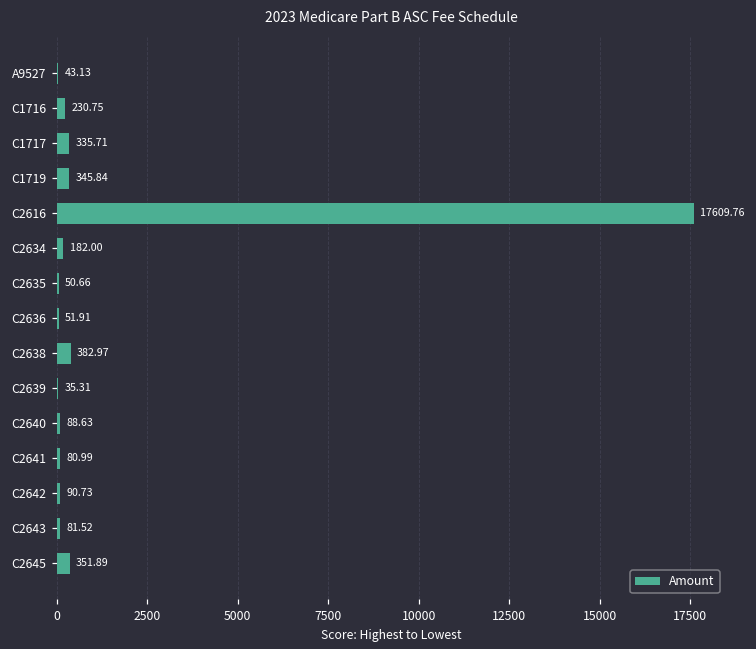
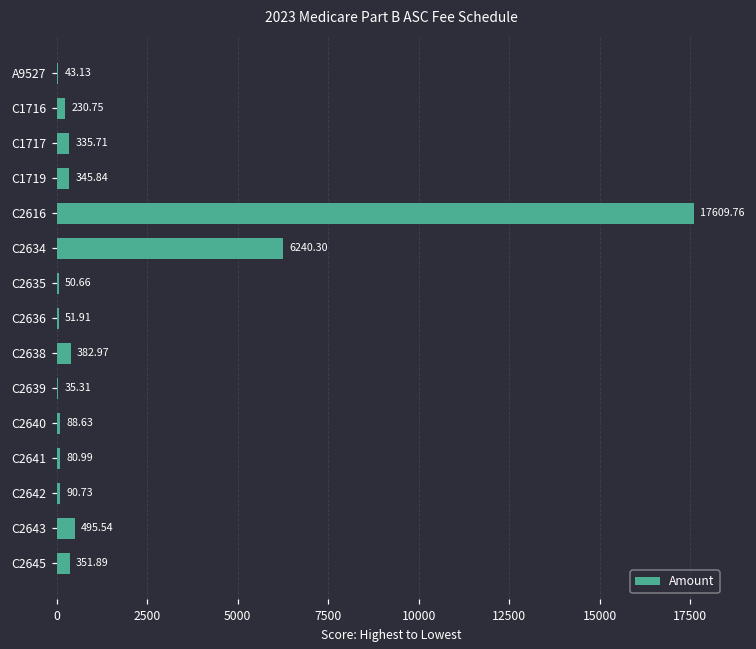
  {
    "A9527": 43.13,
    "C1716": 230.75,
    "C1717": 335.71,
    "C1719": 345.84,
    "C2616": 17609.76,
-   "C2634": 182.00,
+   "C2634": 6240.30,
    "C2635": 50.66,
    "C2636": 51.91,
    "C2638": 382.97,
    "C2639": 35.31,
    "C2640": 88.63,
    "C2641": 80.99,
    "C2642": 90.73,
-   "C2643": 81.52,
+   "C2643": 495.54,
    "C2645": 351.89
  }
